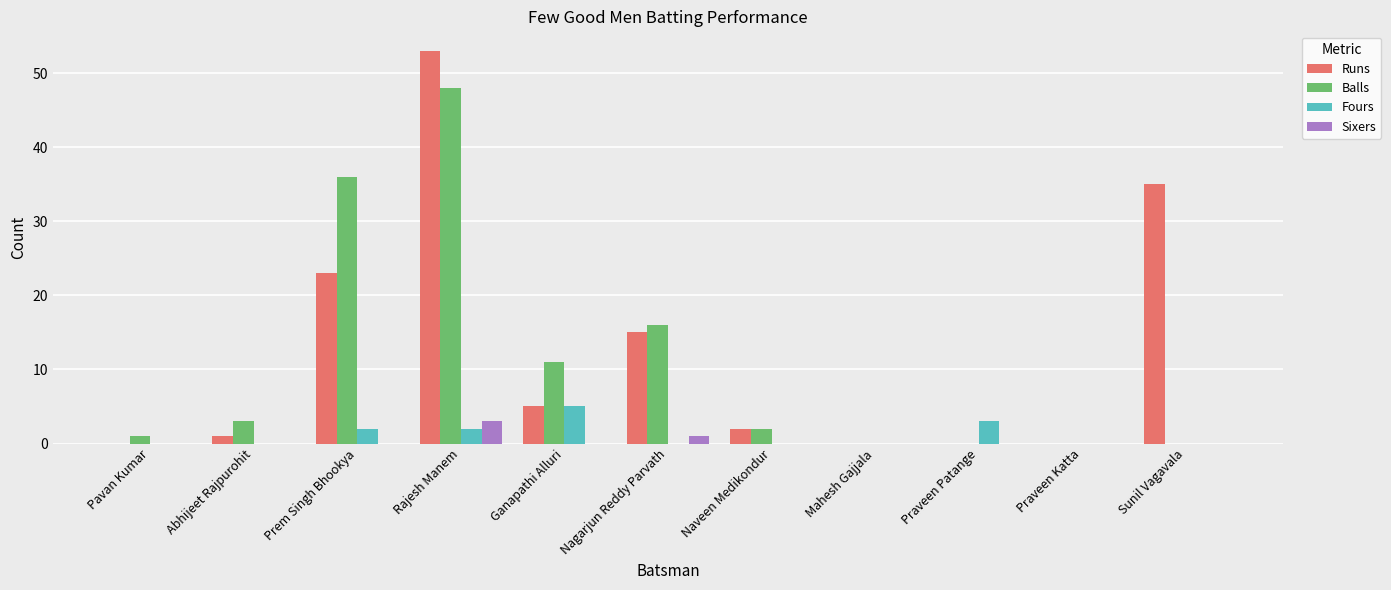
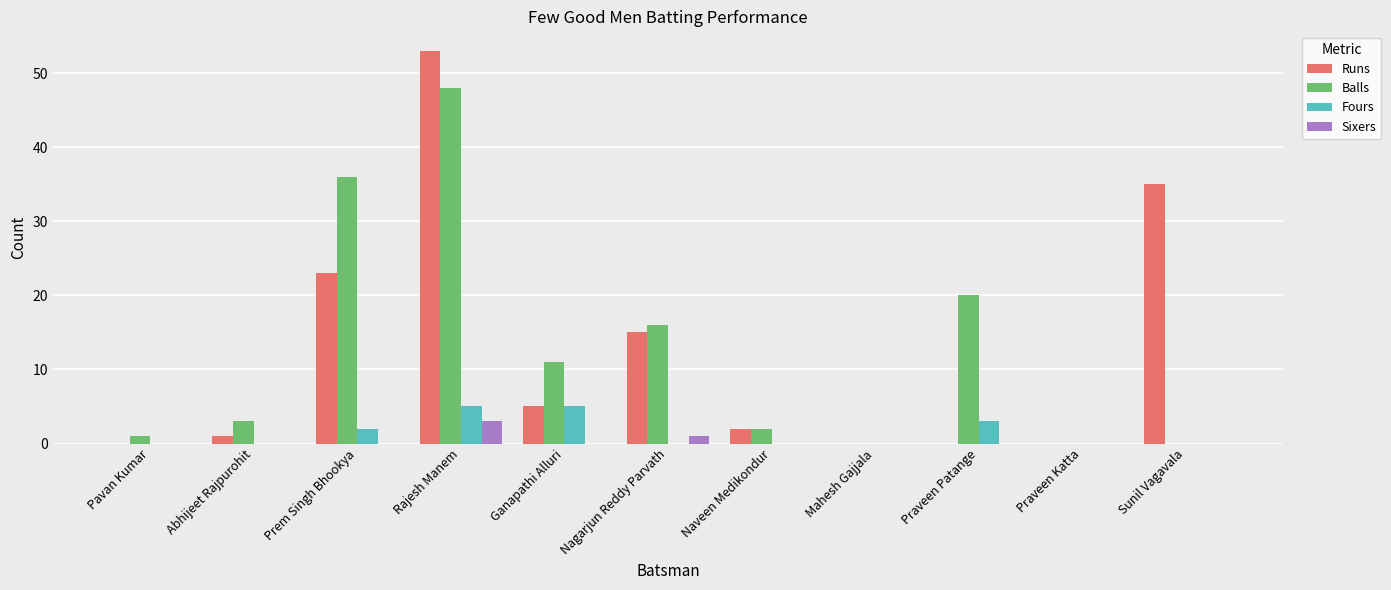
  {
    "Runs": {
      "Pavan Kumar": 0,
      "Abhijeet Rajpurohit": 1,
      "Prem Singh Bhookya": 23,
      "Rajesh Manem": 53,
      "Ganapathi Alluri": 5,
      "Nagarjun Reddy Parvath": 15,
      "Naveen Medikondur": 2,
      "Mahesh Gajjala": 0,
      "Praveen Patange": 0,
      "Praveen Katta": 0,
      "Sunil Vagavala": 35
    },
    "Balls": {
      "Pavan Kumar": 1,
      "Abhijeet Rajpurohit": 3,
      "Prem Singh Bhookya": 36,
      "Rajesh Manem": 48,
      "Ganapathi Alluri": 11,
      "Nagarjun Reddy Parvath": 16,
      "Naveen Medikondur": 2,
      "Mahesh Gajjala": 0,
-     "Praveen Patange": 0,
+     "Praveen Patange": 20,
      "Praveen Katta": 0,
      "Sunil Vagavala": 0
    },
    "Fours": {
      "Pavan Kumar": 0,
      "Abhijeet Rajpurohit": 0,
      "Prem Singh Bhookya": 2,
-     "Rajesh Manem": 2,
+     "Rajesh Manem": 5,
      "Ganapathi Alluri": 5,
      "Nagarjun Reddy Parvath": 0,
      "Naveen Medikondur": 0,
      "Mahesh Gajjala": 0,
      "Praveen Patange": 3,
      "Praveen Katta": 0,
      "Sunil Vagavala": 0
    },
    "Sixers": {
      "Pavan Kumar": 0,
      "Abhijeet Rajpurohit": 0,
      "Prem Singh Bhookya": 0,
      "Rajesh Manem": 3,
      "Ganapathi Alluri": 0,
      "Nagarjun Reddy Parvath": 1,
      "Naveen Medikondur": 0,
      "Mahesh Gajjala": 0,
      "Praveen Patange": 0,
      "Praveen Katta": 0,
      "Sunil Vagavala": 0
    }
  }
